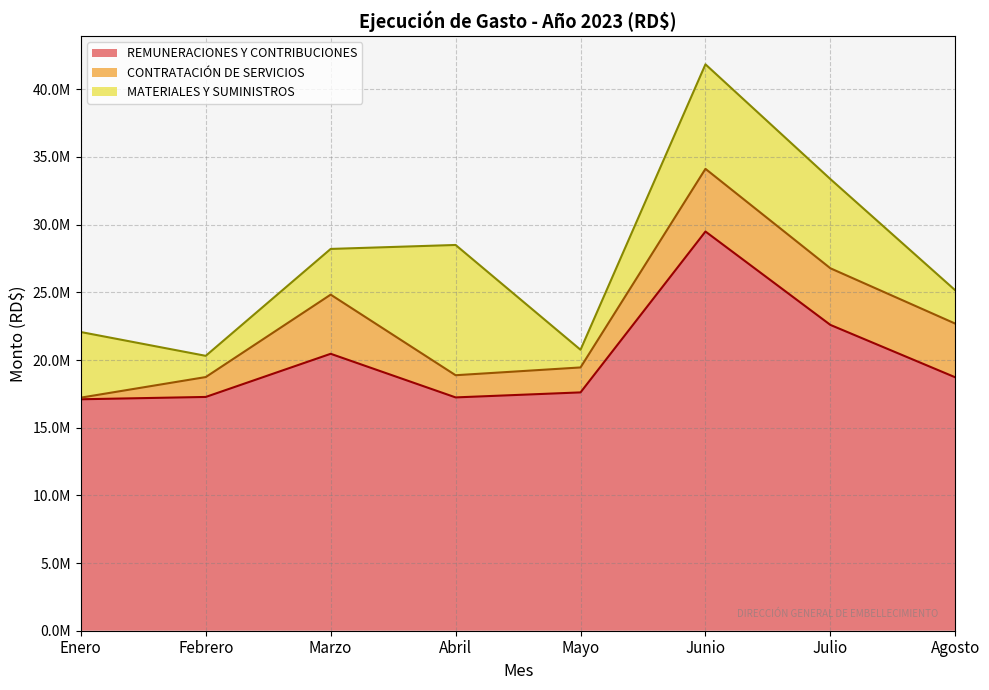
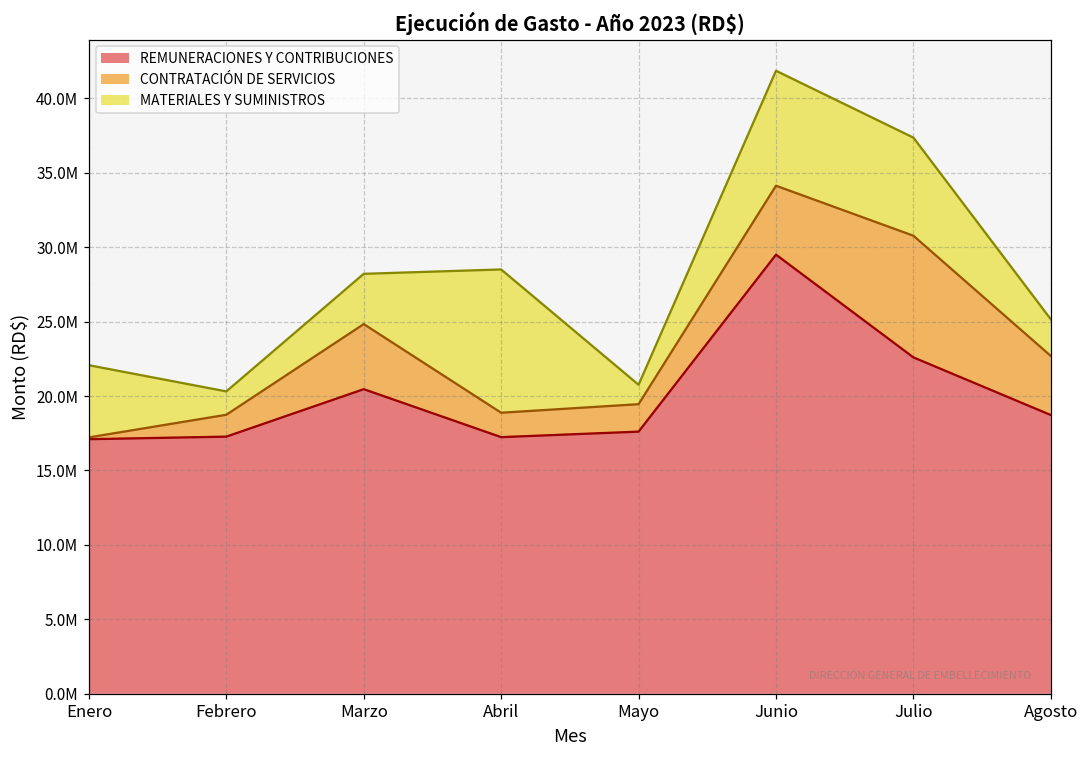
  {
    "REMUNERACIONES Y CONTRIBUCIONES": {
      "Febrero": 17300000,
      "Marzo": 20500000,
      "Abril": 17200000,
      "Mayo": 17600000,
      "Junio": 29500000,
      "Julio": 22600000,
      "Agosto": 18700000
    },
    "CONTRATACIÓN DE SERVICIOS": {
      "Febrero": 1500000,
      "Marzo": 4400000,
      "Abril": 1600000,
      "Mayo": 1800000,
      "Junio": 4600000,
-     "Julio": 4200000,
+     "Julio": 8200000,
      "Agosto": 4000000
    },
    "MATERIALES Y SUMINISTROS": {
      "Enero": 4800000,
      "Febrero": 1600000,
      "Marzo": 3400000,
      "Abril": 9600000,
      "Mayo": 1300000,
      "Junio": 7700000,
      "Julio": 6600000,
      "Agosto": 2500000
    }
  }
